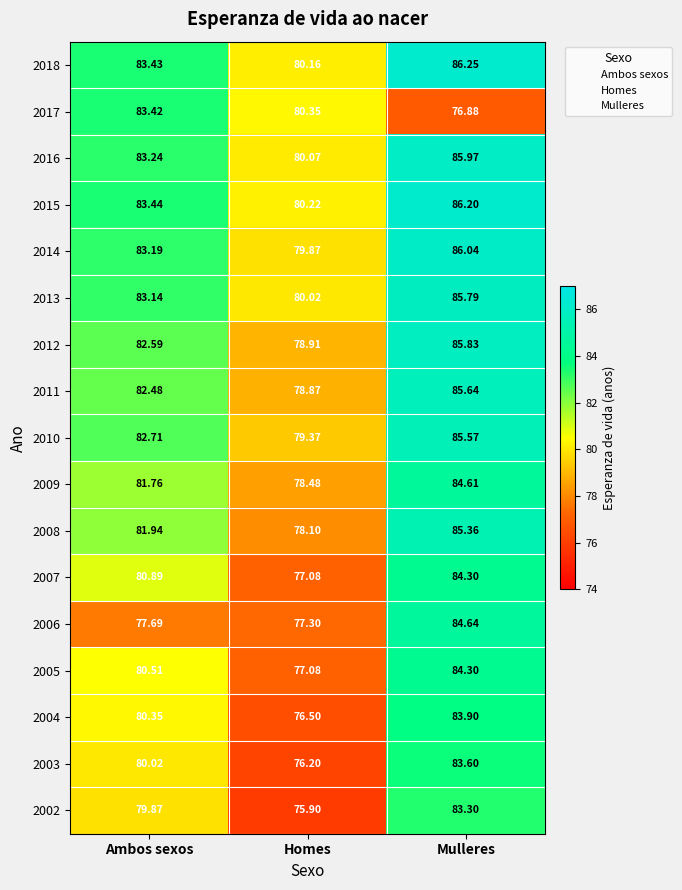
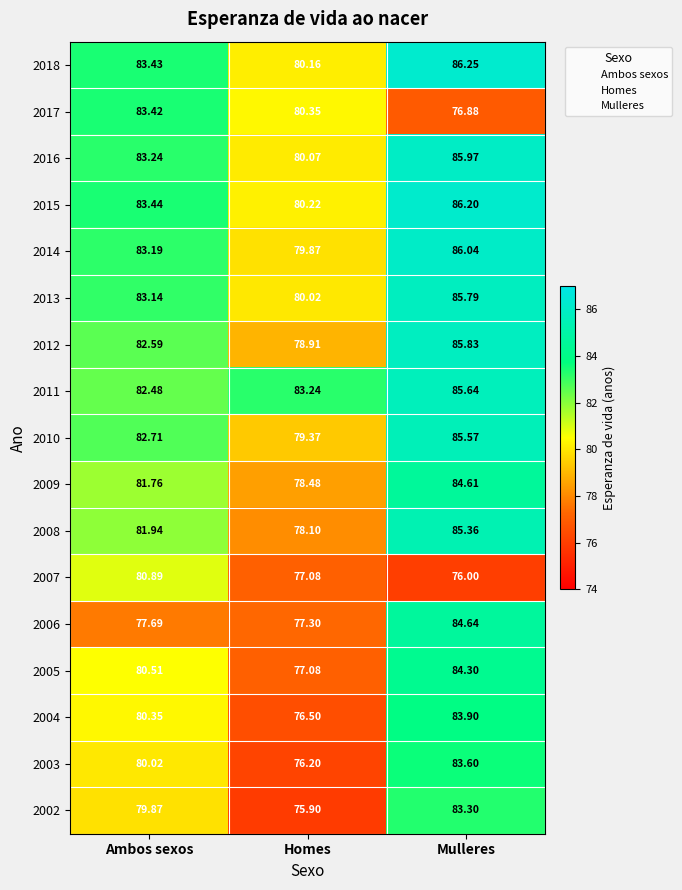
  {
    "2018": {
      "Ambos sexos": 83.43,
      "Homes": 80.16,
      "Mulleres": 86.25
    },
    "2017": {
      "Ambos sexos": 83.42,
      "Homes": 80.35,
      "Mulleres": 76.88
    },
    "2016": {
      "Ambos sexos": 83.24,
      "Homes": 80.07,
      "Mulleres": 85.97
    },
    "2015": {
      "Ambos sexos": 83.44,
      "Homes": 80.22,
      "Mulleres": 86.20
    },
    "2014": {
      "Ambos sexos": 83.19,
      "Homes": 79.87,
      "Mulleres": 86.04
    },
    "2013": {
      "Ambos sexos": 83.14,
      "Homes": 80.02,
      "Mulleres": 85.79
    },
    "2012": {
      "Ambos sexos": 82.59,
      "Homes": 78.91,
      "Mulleres": 85.83
    },
    "2011": {
      "Ambos sexos": 82.48,
-     "Homes": 78.87,
+     "Homes": 83.24,
      "Mulleres": 85.64
    },
    "2010": {
      "Ambos sexos": 82.71,
      "Homes": 79.37,
      "Mulleres": 85.57
    },
    "2009": {
      "Ambos sexos": 81.76,
      "Homes": 78.48,
      "Mulleres": 84.61
    },
    "2008": {
      "Ambos sexos": 81.94,
      "Homes": 78.10,
      "Mulleres": 85.36
    },
    "2007": {
      "Ambos sexos": 80.89,
      "Homes": 77.08,
-     "Mulleres": 84.30
+     "Mulleres": 76.00
    },
    "2006": {
      "Ambos sexos": 77.69,
      "Homes": 77.30,
      "Mulleres": 84.64
    },
    "2005": {
      "Ambos sexos": 80.51,
      "Homes": 77.08,
      "Mulleres": 84.30
    },
    "2004": {
      "Ambos sexos": 80.35,
      "Homes": 76.50,
      "Mulleres": 83.90
    },
    "2003": {
      "Ambos sexos": 80.02,
      "Homes": 76.20,
      "Mulleres": 83.60
    },
    "2002": {
      "Ambos sexos": 79.87,
      "Homes": 75.90,
      "Mulleres": 83.30
    }
  }
